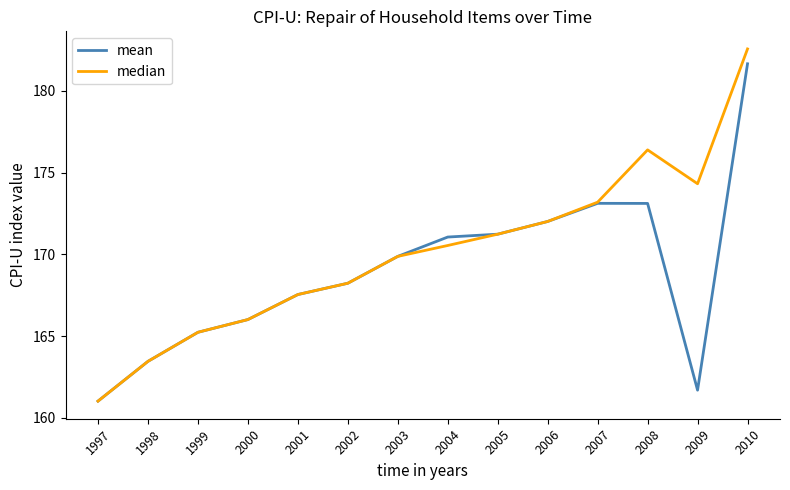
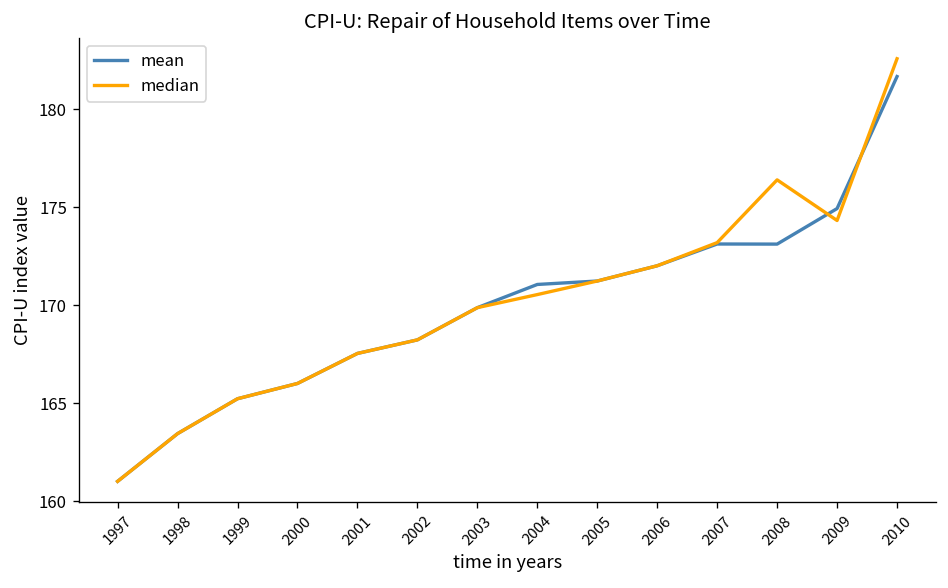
  {
    "mean": {
      "2004": 171.1,
      "2008": 173.1,
-     "2009": 161.7,
+     "2009": 174.9,
      "2010": 181.7
    },
    "median": {
      "2004": 170.5,
      "2008": 176.4,
      "2009": 174.3,
      "2010": 182.6
    }
  }
